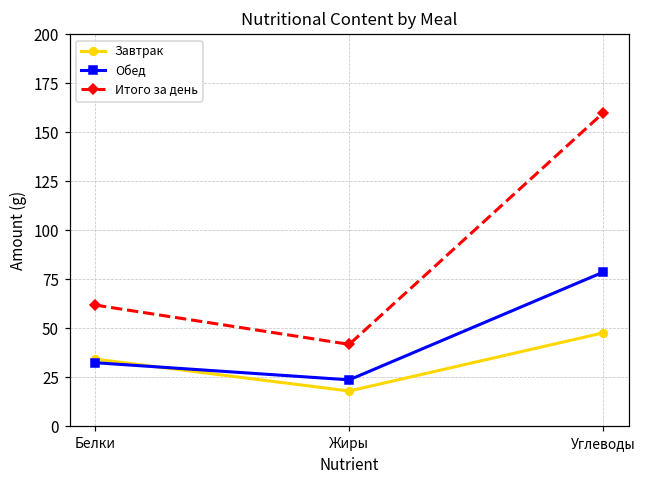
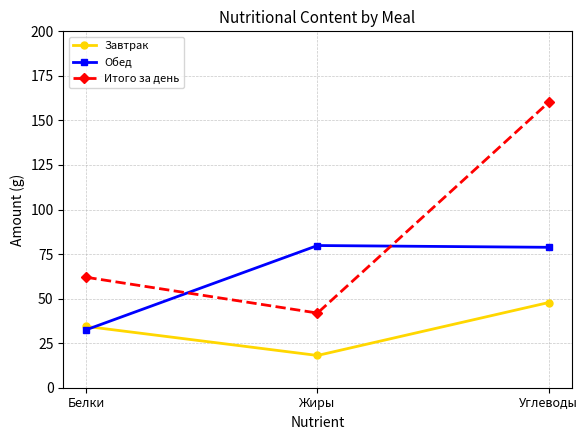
  {
    "Завтрак": {
      "Белки": 34,
      "Жиры": 18,
      "Углеводы": 48
    },
    "Обед": {
      "Белки": 33,
-     "Жиры": 24,
+     "Жиры": 80,
      "Углеводы": 79
    },
    "Итого за день": {
      "Белки": 62,
      "Жиры": 42,
      "Углеводы": 160
    }
  }
